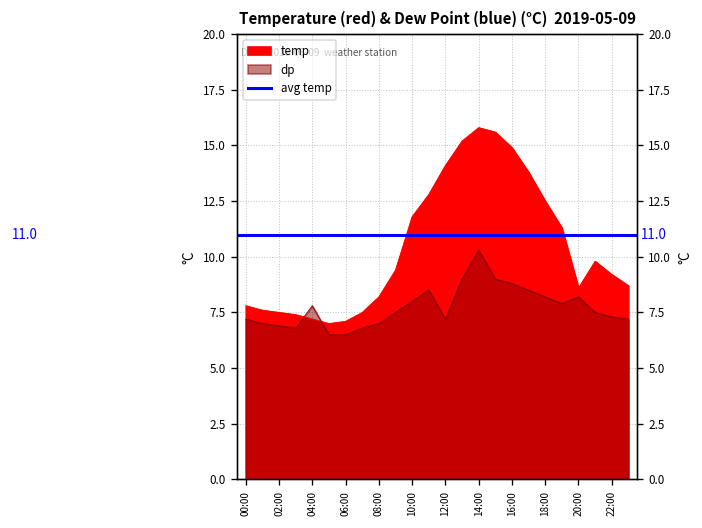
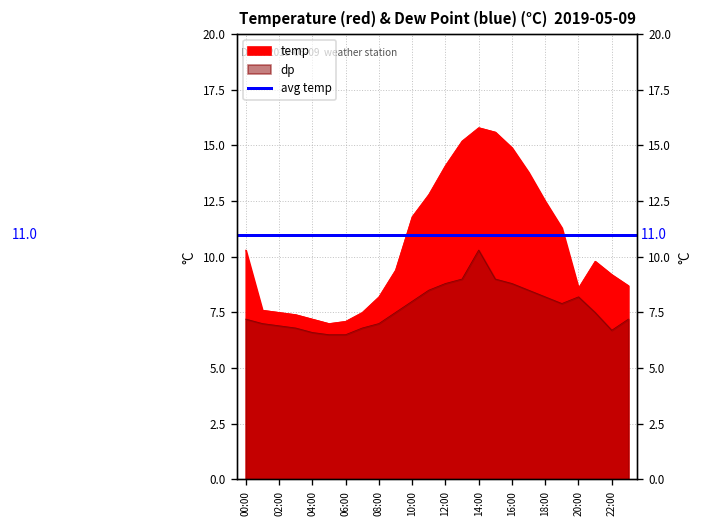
  {
    "temp": {
-     "00:00": 7.8,
+     "00:00": 10.3,
      "02:00": 7.5,
      "04:00": 7.2,
      "06:00": 7.1,
      "08:00": 8.2,
      "10:00": 11.8,
      "12:00": 14.1,
      "14:00": 15.8,
      "16:00": 14.9,
      "18:00": 12.5,
      "20:00": 8.6,
      "22:00": 9.2
    },
    "dp": {
      "00:00": 7.2,
      "02:00": 6.9,
-     "04:00": 7.8,
+     "04:00": 6.6,
      "06:00": 6.5,
      "08:00": 7.0,
      "10:00": 8.0,
-     "12:00": 7.2,
+     "12:00": 8.8,
      "14:00": 10.3,
      "16:00": 8.8,
      "18:00": 8.2,
      "20:00": 8.2,
-     "22:00": 7.3
+     "22:00": 6.7
    }
  }
